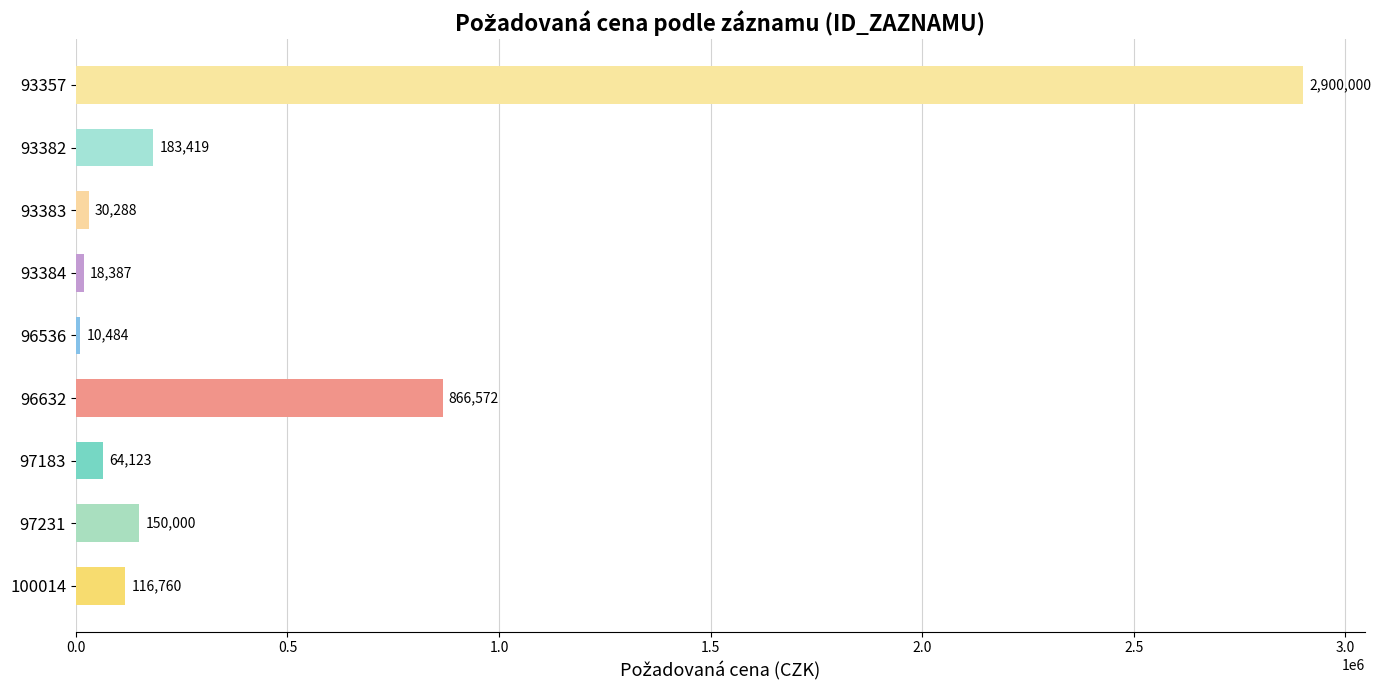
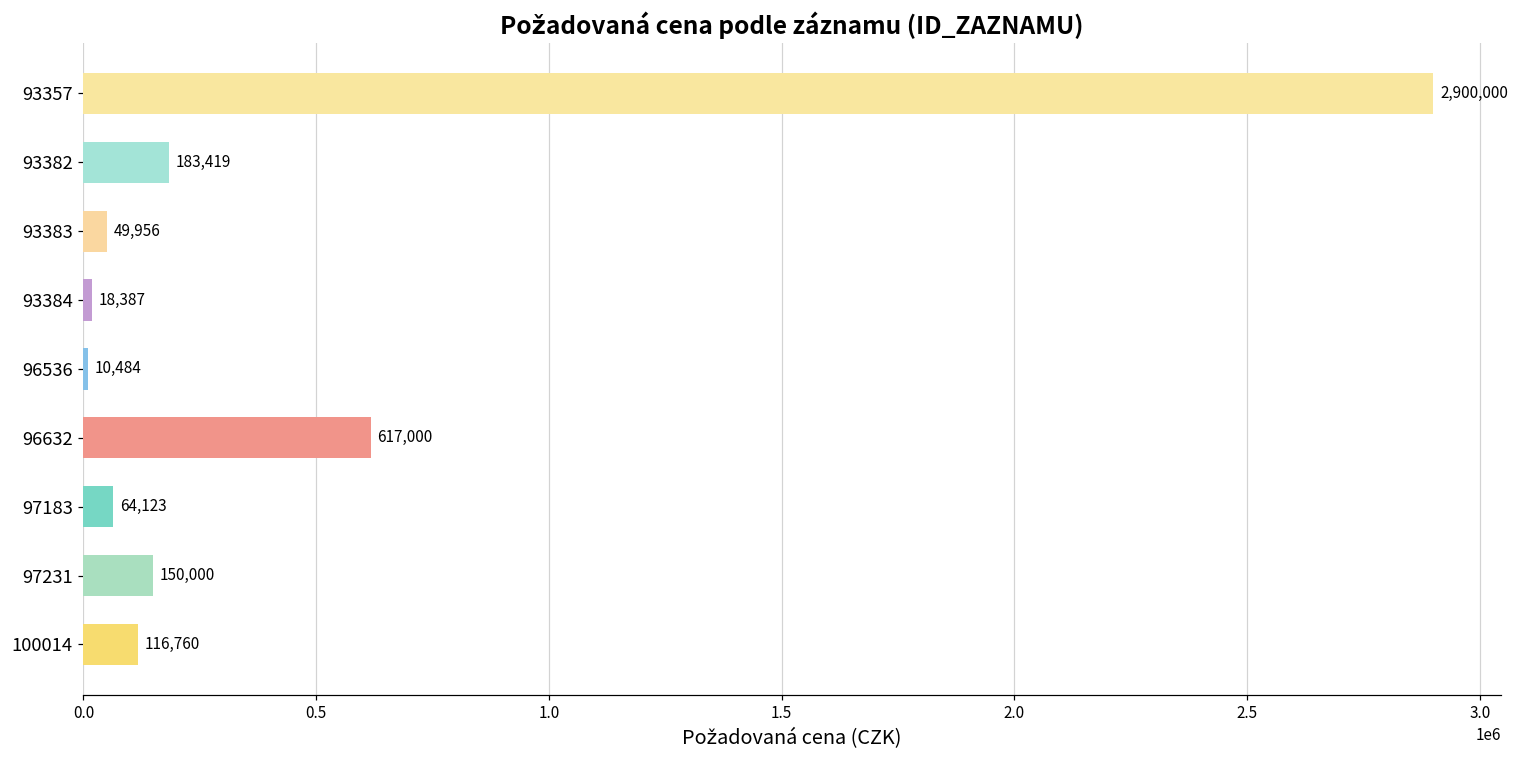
  {
    "93357": "2,900,000",
    "93382": "183,419",
-   "93383": "30,288",
+   "93383": "49,956",
    "93384": "18,387",
    "96536": "10,484",
-   "96632": "866,572",
+   "96632": "617,000",
    "97183": "64,123",
    "97231": "150,000",
    "100014": "116,760"
  }
